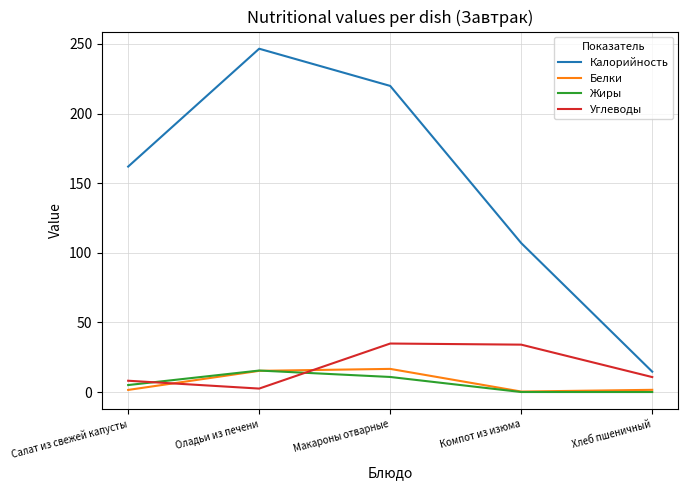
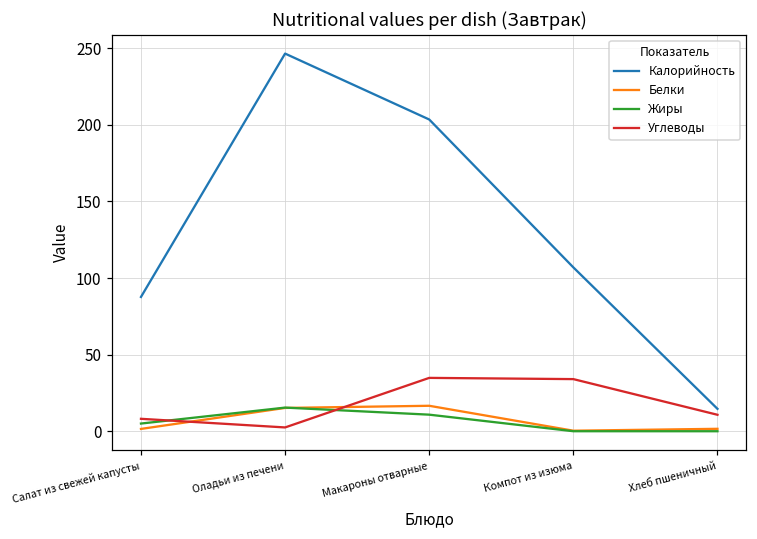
  {
    "Калорийность": {
-     "Салат из свежей капусты": 162,
+     "Салат из свежей капусты": 88,
      "Оладьи из печени": 247,
-     "Макароны отварные": 220,
+     "Макароны отварные": 204,
      "Компот из изюма": 107,
      "Хлеб пшеничный": 15
    },
    "Белки": {
      "Салат из свежей капусты": 2,
      "Макароны отварные": 17
    },
    "Жиры": {
      "Салат из свежей капусты": 5,
      "Макароны отварные": 11
    },
    "Углеводы": {
      "Салат из свежей капусты": 8,
      "Оладьи из печени": 3,
      "Макароны отварные": 35,
      "Компот из изюма": 34,
      "Хлеб пшеничный": 11
    }
  }
